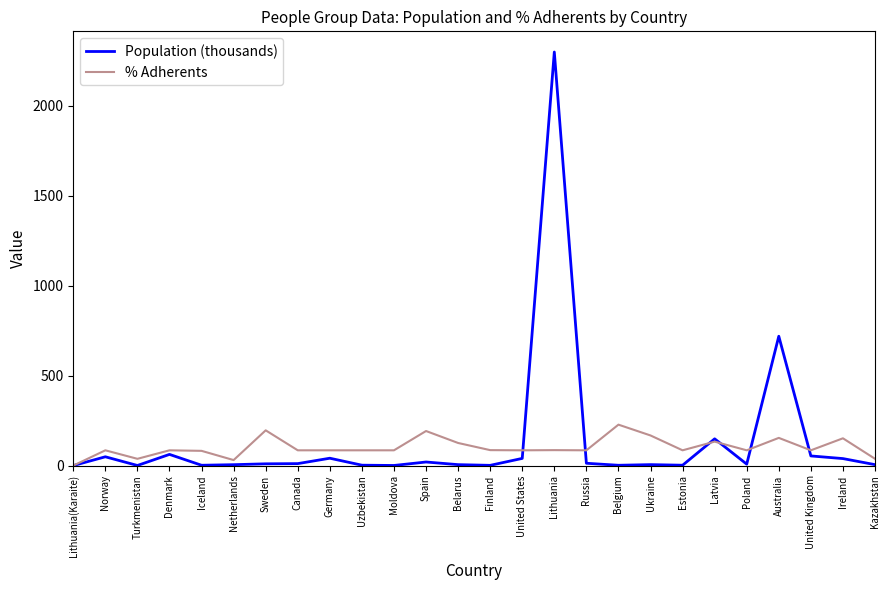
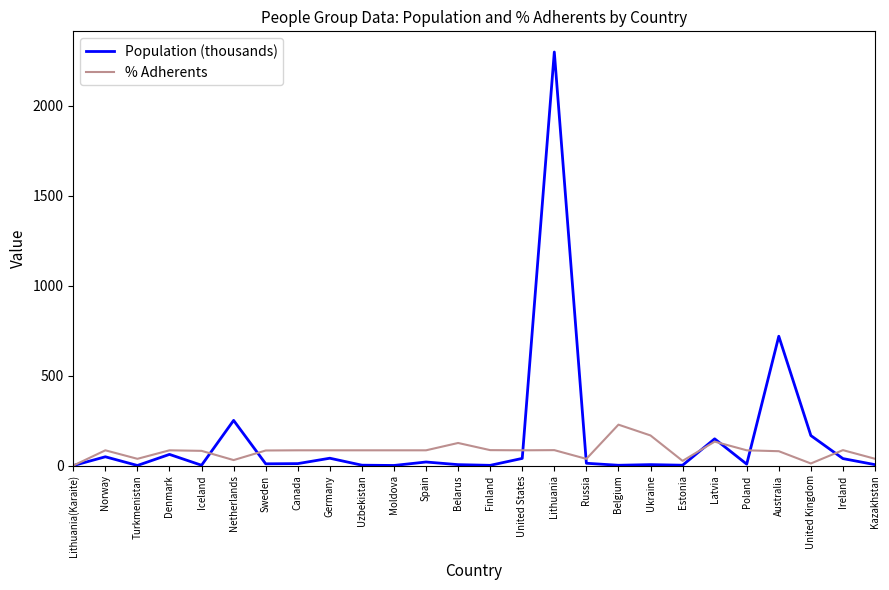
  {
    "Population (thousands)": {
      "Norway": 50,
      "Turkmenistan": 0,
      "Denmark": 60,
      "Iceland": 0,
-     "Netherlands": 10,
+     "Netherlands": 250,
      "Sweden": 10,
      "Canada": 10,
      "Germany": 40,
      "Uzbekistan": 0,
      "Moldova": 0,
      "Spain": 20,
      "Belarus": 10,
      "Finland": 0,
      "United States": 40,
      "Lithuania": 2300,
      "Russia": 10,
      "Belgium": 0,
      "Ukraine": 10,
      "Estonia": 0,
      "Latvia": 150,
      "Poland": 10,
      "Australia": 720,
-     "United Kingdom": 50,
+     "United Kingdom": 170,
      "Ireland": 40,
      "Kazakhstan": 10
    },
    "% Adherents": {
      "Norway": 90,
      "Turkmenistan": 40,
      "Denmark": 90,
      "Iceland": 80,
      "Netherlands": 30,
-     "Sweden": 200,
+     "Sweden": 80,
      "Canada": 90,
      "Germany": 90,
      "Uzbekistan": 90,
      "Moldova": 90,
-     "Spain": 190,
+     "Spain": 90,
      "Belarus": 130,
      "Finland": 90,
      "United States": 90,
      "Lithuania": 90,
-     "Russia": 90,
+     "Russia": 40,
      "Belgium": 230,
      "Ukraine": 170,
-     "Estonia": 90,
+     "Estonia": 30,
      "Latvia": 130,
      "Poland": 90,
-     "Australia": 150,
-     "United Kingdom": 90,
-     "Ireland": 150,
+     "Australia": 80,
+     "United Kingdom": 10,
+     "Ireland": 90,
      "Kazakhstan": 40
    }
  }
